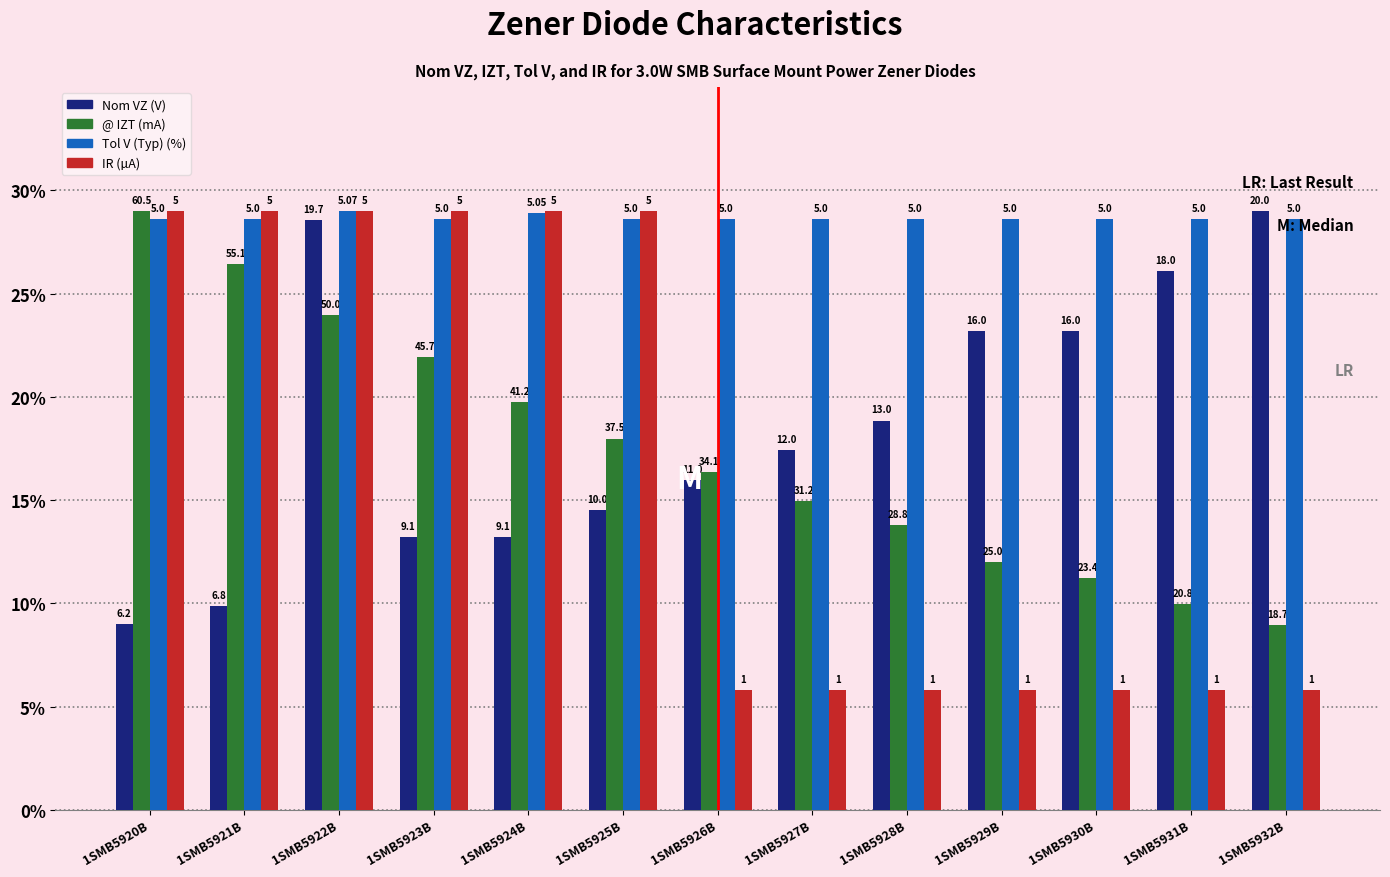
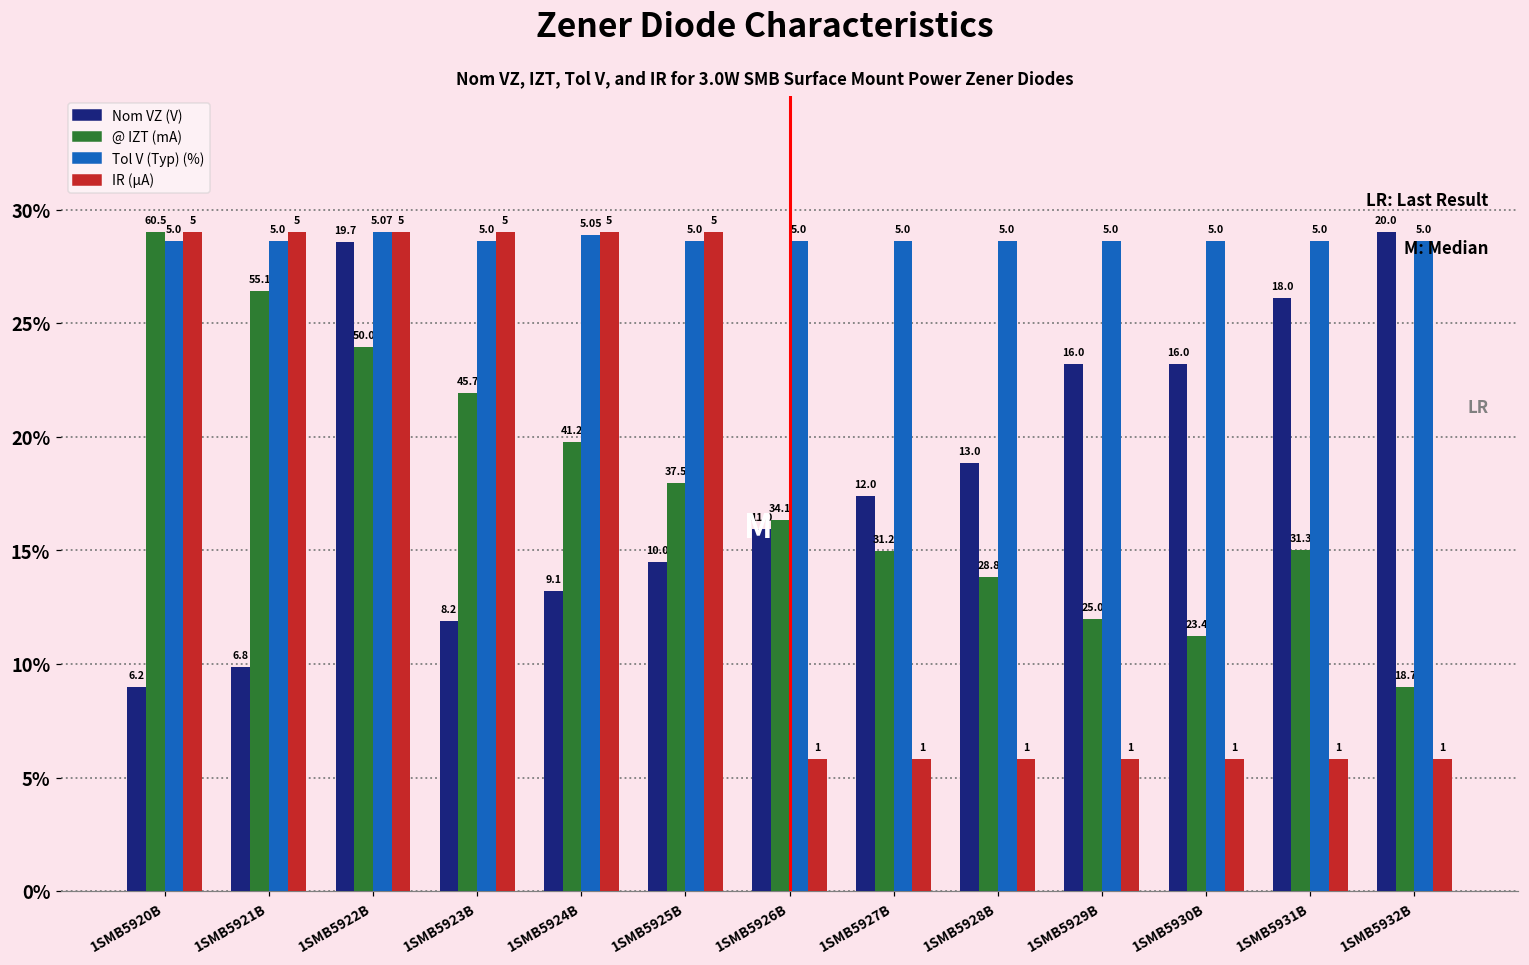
  {
    "Nom VZ (V)": {
-     "1SMB5923B": 9.1
+     "1SMB5923B": 8.2
    },
    "@ IZT (mA)": {
-     "1SMB5931B": 20.8
+     "1SMB5931B": 31.3
    }
  }
